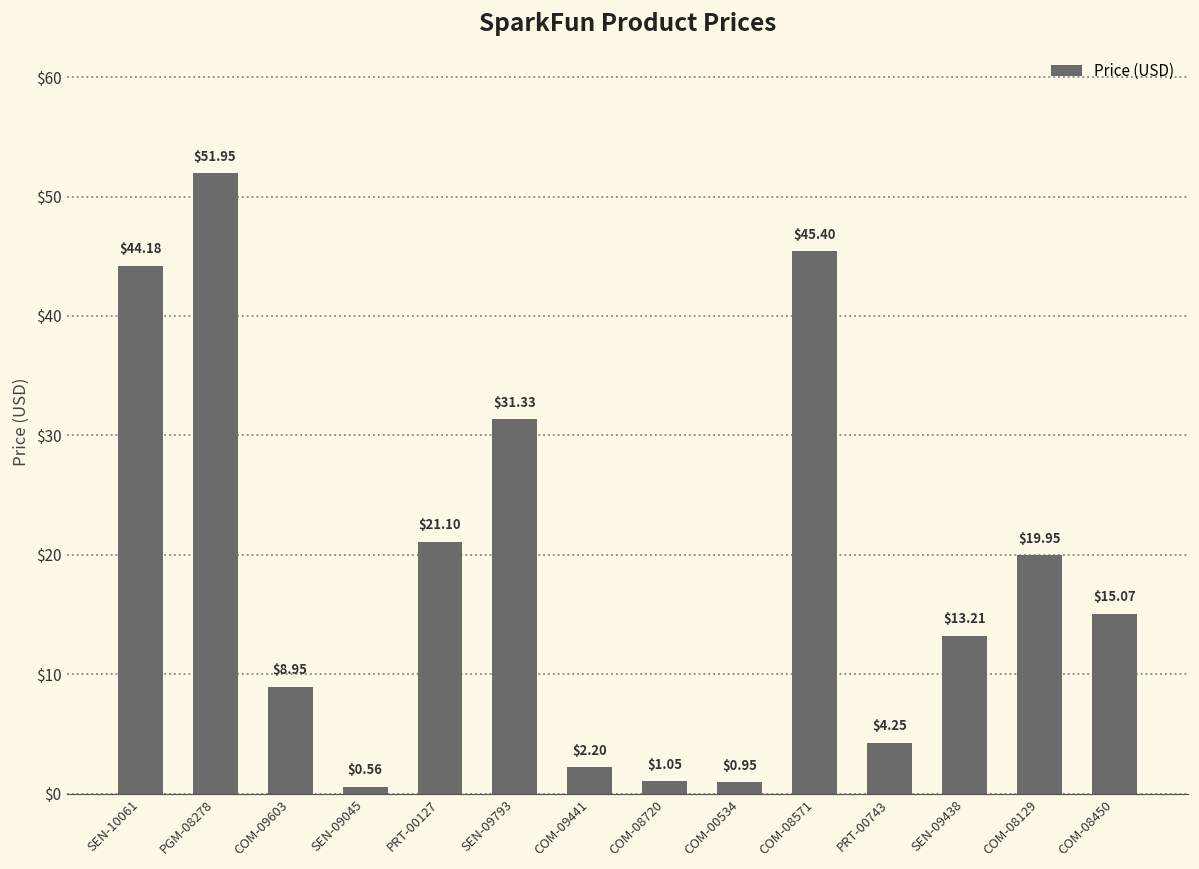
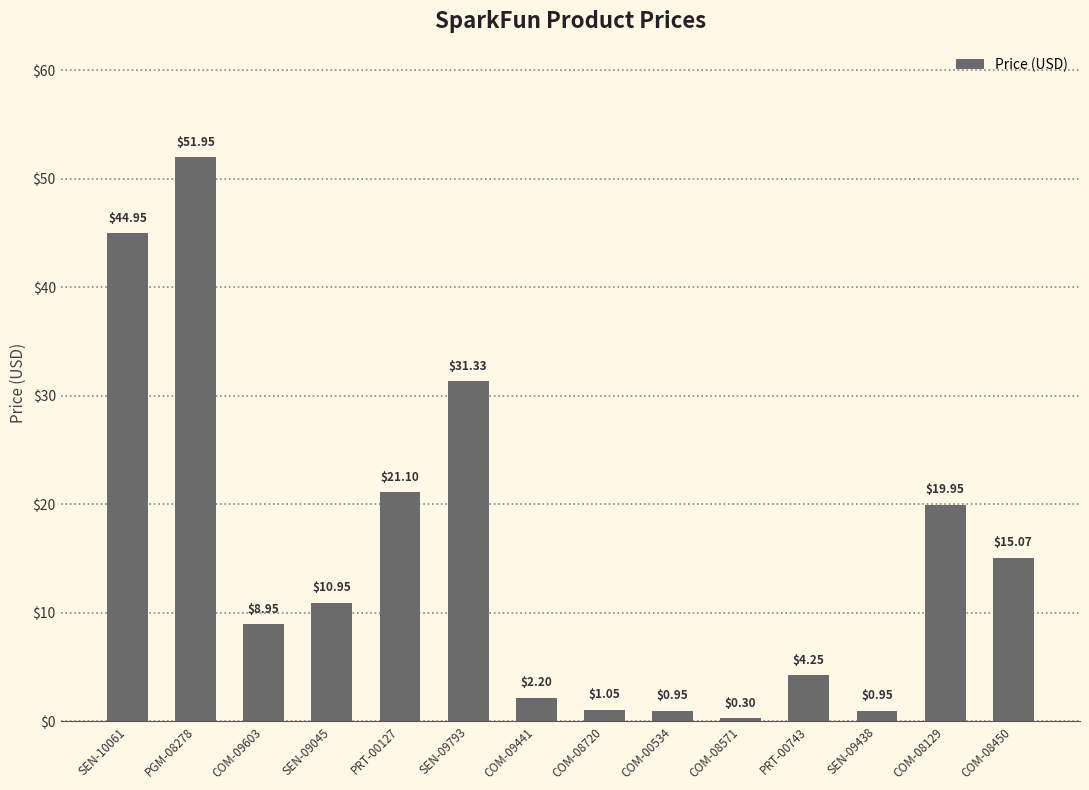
  {
-   "SEN-10061": "$44.18",
+   "SEN-10061": "$44.95",
    "PGM-08278": "$51.95",
    "COM-09603": "$8.95",
-   "SEN-09045": "$0.56",
+   "SEN-09045": "$10.95",
    "PRT-00127": "$21.10",
    "SEN-09793": "$31.33",
    "COM-09441": "$2.20",
    "COM-08720": "$1.05",
    "COM-00534": "$0.95",
-   "COM-08571": "$45.40",
+   "COM-08571": "$0.30",
    "PRT-00743": "$4.25",
-   "SEN-09438": "$13.21",
+   "SEN-09438": "$0.95",
    "COM-08129": "$19.95",
    "COM-08450": "$15.07"
  }
